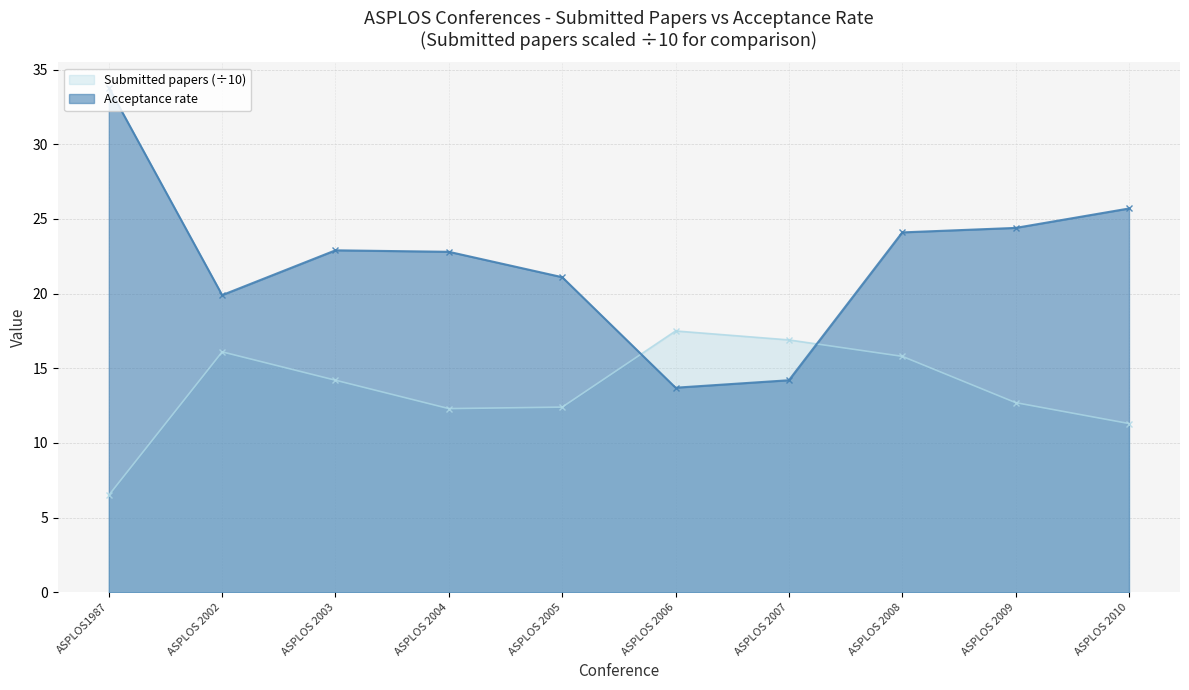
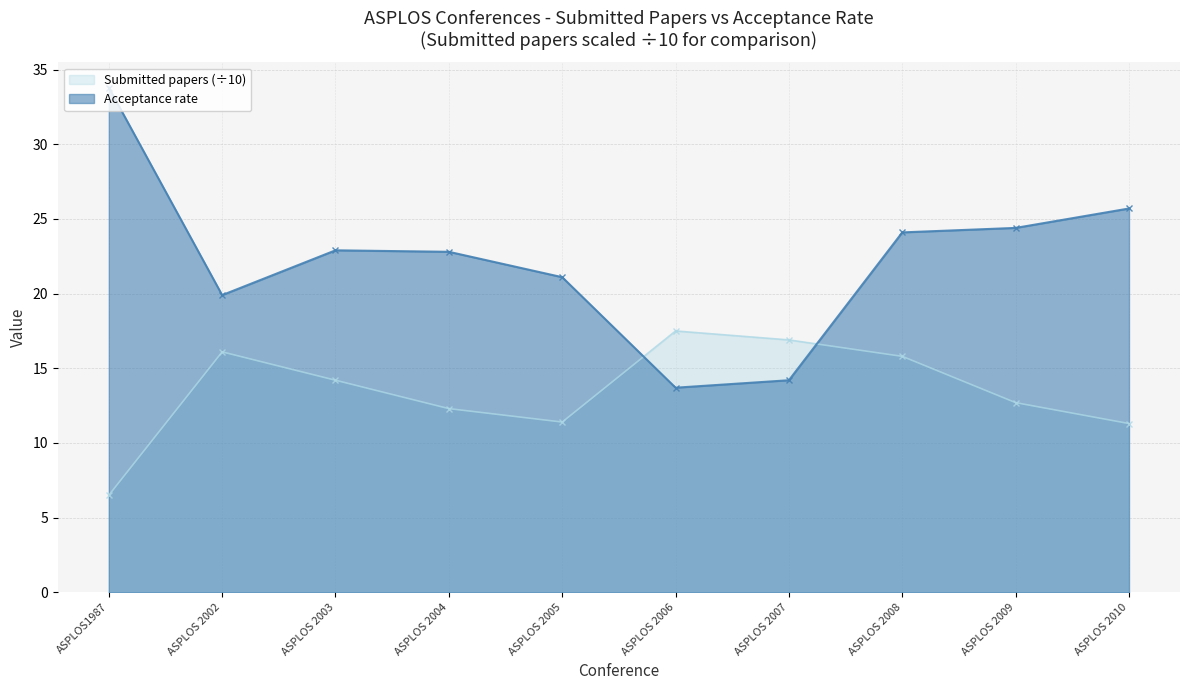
  {
    "Submitted papers (÷10)": {
      "ASPLOS1987": 6.5,
      "ASPLOS 2002": 16.1,
      "ASPLOS 2003": 14.2,
      "ASPLOS 2004": 12.3,
-     "ASPLOS 2005": 12.4,
+     "ASPLOS 2005": 11.4,
      "ASPLOS 2006": 17.5,
      "ASPLOS 2007": 16.9,
      "ASPLOS 2008": 15.8,
      "ASPLOS 2009": 12.7,
      "ASPLOS 2010": 11.3
    },
    "Acceptance rate": {
      "ASPLOS 2002": 19.9,
      "ASPLOS 2003": 22.9,
      "ASPLOS 2004": 22.8,
      "ASPLOS 2005": 21.1,
      "ASPLOS 2006": 13.7,
      "ASPLOS 2007": 14.2,
      "ASPLOS 2008": 24.1,
      "ASPLOS 2009": 24.4,
      "ASPLOS 2010": 25.7
    }
  }
